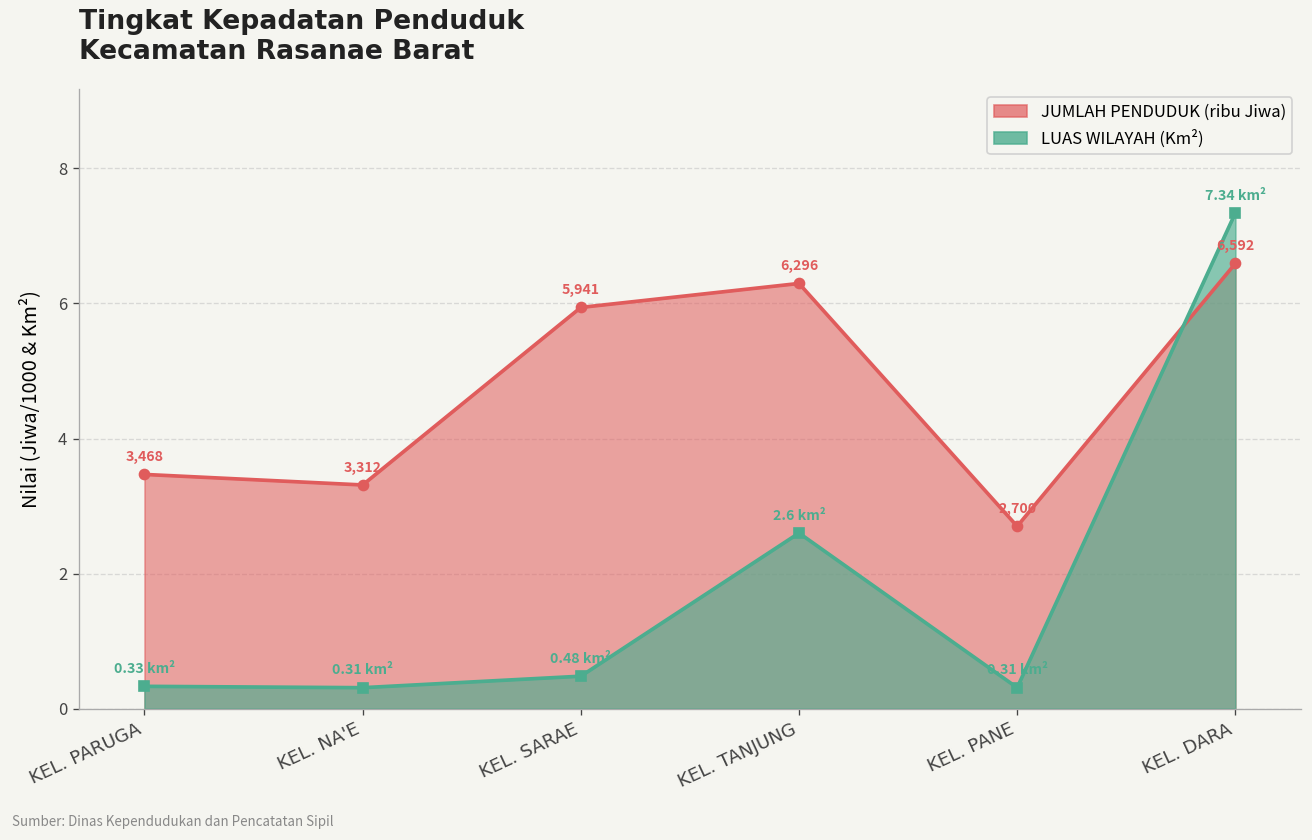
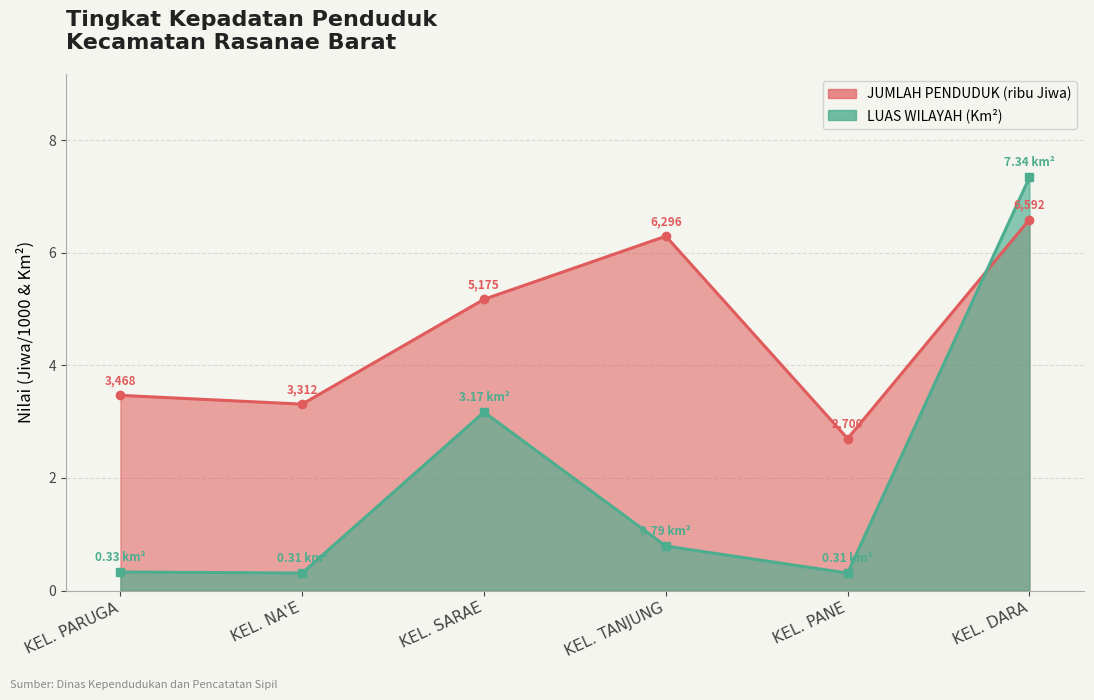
  {
    "JUMLAH PENDUDUK (ribu Jiwa)": {
-     "KEL. SARAE": "5,941"
+     "KEL. SARAE": "5,175"
    },
    "LUAS WILAYAH (Km²)": {
      "KEL. PARUGA": "0.33",
      "KEL. NA'E": "0.31",
-     "KEL. SARAE": "0.48",
-     "KEL. TANJUNG": "2.6",
+     "KEL. SARAE": "3.17",
+     "KEL. TANJUNG": "0.79",
      "KEL. PANE": "0.31",
      "KEL. DARA": "7.34"
    }
  }
